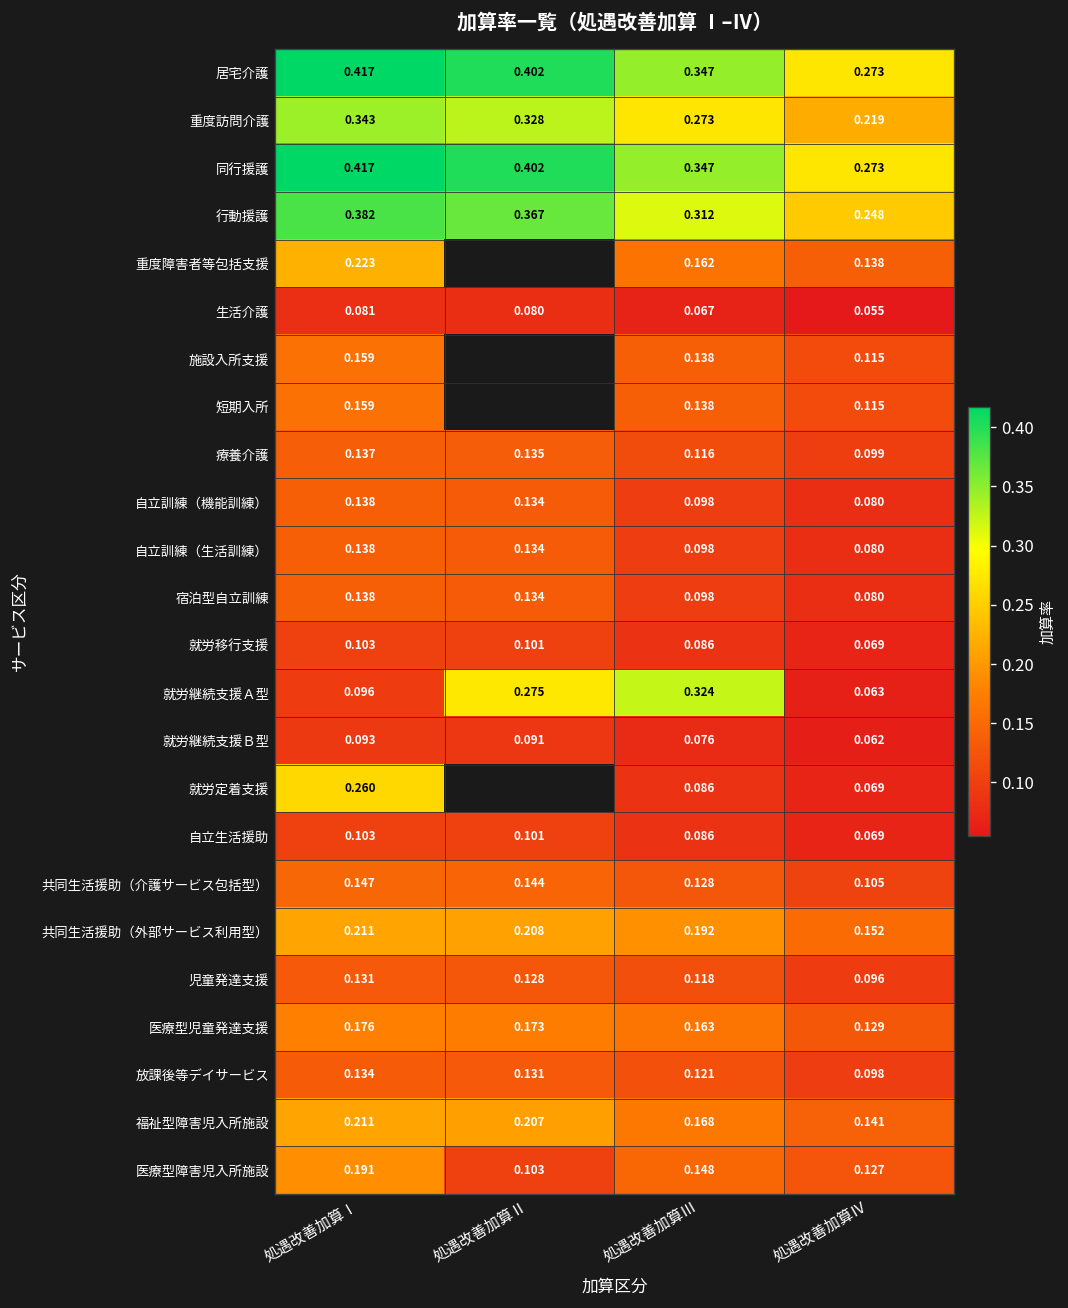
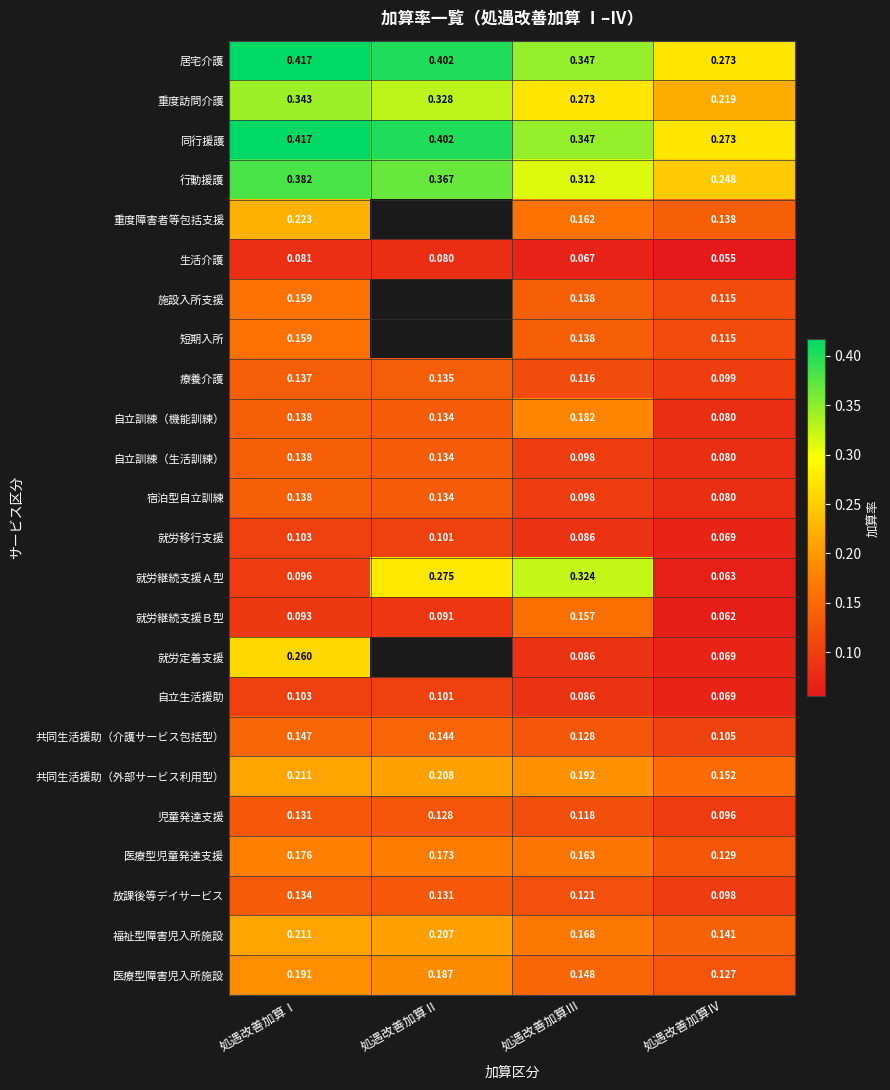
  {
    "居宅介護": {
      "処遇改善加算Ⅰ": 0.417,
      "処遇改善加算Ⅱ": 0.402,
      "処遇改善加算Ⅲ": 0.347,
      "処遇改善加算Ⅳ": 0.273
    },
    "重度訪問介護": {
      "処遇改善加算Ⅰ": 0.343,
      "処遇改善加算Ⅱ": 0.328,
      "処遇改善加算Ⅲ": 0.273,
      "処遇改善加算Ⅳ": 0.219
    },
    "同行援護": {
      "処遇改善加算Ⅰ": 0.417,
      "処遇改善加算Ⅱ": 0.402,
      "処遇改善加算Ⅲ": 0.347,
      "処遇改善加算Ⅳ": 0.273
    },
    "行動援護": {
      "処遇改善加算Ⅰ": 0.382,
      "処遇改善加算Ⅱ": 0.367,
      "処遇改善加算Ⅲ": 0.312,
      "処遇改善加算Ⅳ": 0.248
    },
    "重度障害者等包括支援": {
      "処遇改善加算Ⅰ": 0.223,
      "処遇改善加算Ⅲ": 0.162,
      "処遇改善加算Ⅳ": 0.138
    },
    "生活介護": {
      "処遇改善加算Ⅰ": 0.081,
      "処遇改善加算Ⅱ": 0.080,
      "処遇改善加算Ⅲ": 0.067,
      "処遇改善加算Ⅳ": 0.055
    },
    "施設入所支援": {
      "処遇改善加算Ⅰ": 0.159,
      "処遇改善加算Ⅲ": 0.138,
      "処遇改善加算Ⅳ": 0.115
    },
    "短期入所": {
      "処遇改善加算Ⅰ": 0.159,
      "処遇改善加算Ⅲ": 0.138,
      "処遇改善加算Ⅳ": 0.115
    },
    "療養介護": {
      "処遇改善加算Ⅰ": 0.137,
      "処遇改善加算Ⅱ": 0.135,
      "処遇改善加算Ⅲ": 0.116,
      "処遇改善加算Ⅳ": 0.099
    },
    "自立訓練（機能訓練）": {
      "処遇改善加算Ⅰ": 0.138,
      "処遇改善加算Ⅱ": 0.134,
-     "処遇改善加算Ⅲ": 0.098,
+     "処遇改善加算Ⅲ": 0.182,
      "処遇改善加算Ⅳ": 0.080
    },
    "自立訓練（生活訓練）": {
      "処遇改善加算Ⅰ": 0.138,
      "処遇改善加算Ⅱ": 0.134,
      "処遇改善加算Ⅲ": 0.098,
      "処遇改善加算Ⅳ": 0.080
    },
    "宿泊型自立訓練": {
      "処遇改善加算Ⅰ": 0.138,
      "処遇改善加算Ⅱ": 0.134,
      "処遇改善加算Ⅲ": 0.098,
      "処遇改善加算Ⅳ": 0.080
    },
    "就労移行支援": {
      "処遇改善加算Ⅰ": 0.103,
      "処遇改善加算Ⅱ": 0.101,
      "処遇改善加算Ⅲ": 0.086,
      "処遇改善加算Ⅳ": 0.069
    },
    "就労継続支援Ａ型": {
      "処遇改善加算Ⅰ": 0.096,
      "処遇改善加算Ⅱ": 0.275,
      "処遇改善加算Ⅲ": 0.324,
      "処遇改善加算Ⅳ": 0.063
    },
    "就労継続支援Ｂ型": {
      "処遇改善加算Ⅰ": 0.093,
      "処遇改善加算Ⅱ": 0.091,
-     "処遇改善加算Ⅲ": 0.076,
+     "処遇改善加算Ⅲ": 0.157,
      "処遇改善加算Ⅳ": 0.062
    },
    "就労定着支援": {
      "処遇改善加算Ⅰ": 0.260,
      "処遇改善加算Ⅲ": 0.086,
      "処遇改善加算Ⅳ": 0.069
    },
    "自立生活援助": {
      "処遇改善加算Ⅰ": 0.103,
      "処遇改善加算Ⅱ": 0.101,
      "処遇改善加算Ⅲ": 0.086,
      "処遇改善加算Ⅳ": 0.069
    },
    "共同生活援助（介護サービス包括型）": {
      "処遇改善加算Ⅰ": 0.147,
      "処遇改善加算Ⅱ": 0.144,
      "処遇改善加算Ⅲ": 0.128,
      "処遇改善加算Ⅳ": 0.105
    },
    "共同生活援助（外部サービス利用型）": {
      "処遇改善加算Ⅰ": 0.211,
      "処遇改善加算Ⅱ": 0.208,
      "処遇改善加算Ⅲ": 0.192,
      "処遇改善加算Ⅳ": 0.152
    },
    "児童発達支援": {
      "処遇改善加算Ⅰ": 0.131,
      "処遇改善加算Ⅱ": 0.128,
      "処遇改善加算Ⅲ": 0.118,
      "処遇改善加算Ⅳ": 0.096
    },
    "医療型児童発達支援": {
      "処遇改善加算Ⅰ": 0.176,
      "処遇改善加算Ⅱ": 0.173,
      "処遇改善加算Ⅲ": 0.163,
      "処遇改善加算Ⅳ": 0.129
    },
    "放課後等デイサービス": {
      "処遇改善加算Ⅰ": 0.134,
      "処遇改善加算Ⅱ": 0.131,
      "処遇改善加算Ⅲ": 0.121,
      "処遇改善加算Ⅳ": 0.098
    },
    "福祉型障害児入所施設": {
      "処遇改善加算Ⅰ": 0.211,
      "処遇改善加算Ⅱ": 0.207,
      "処遇改善加算Ⅲ": 0.168,
      "処遇改善加算Ⅳ": 0.141
    },
    "医療型障害児入所施設": {
      "処遇改善加算Ⅰ": 0.191,
-     "処遇改善加算Ⅱ": 0.103,
+     "処遇改善加算Ⅱ": 0.187,
      "処遇改善加算Ⅲ": 0.148,
      "処遇改善加算Ⅳ": 0.127
    }
  }
